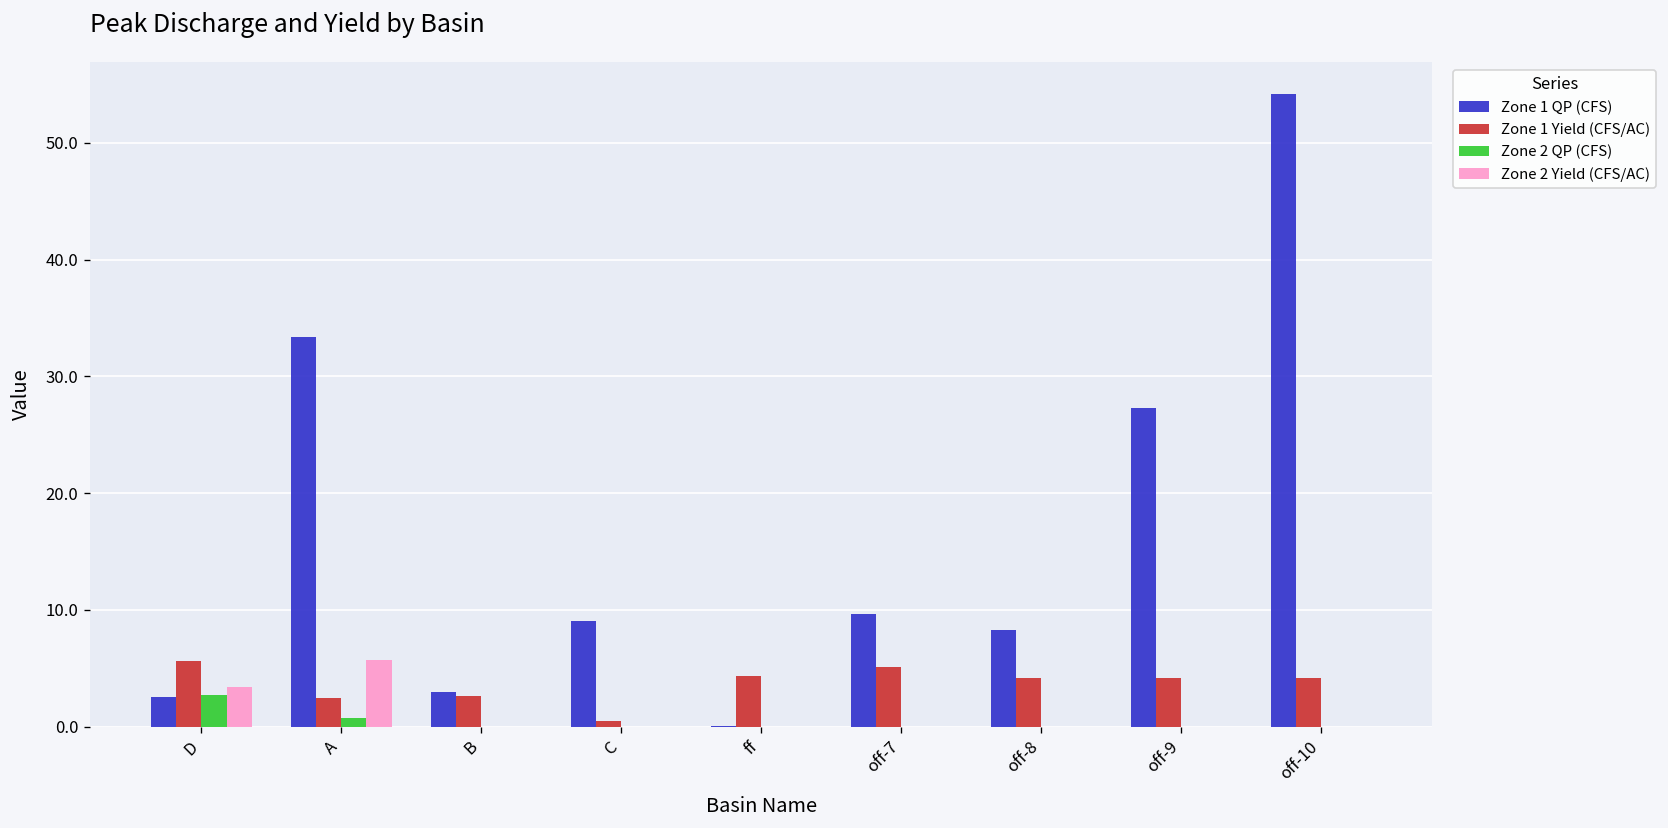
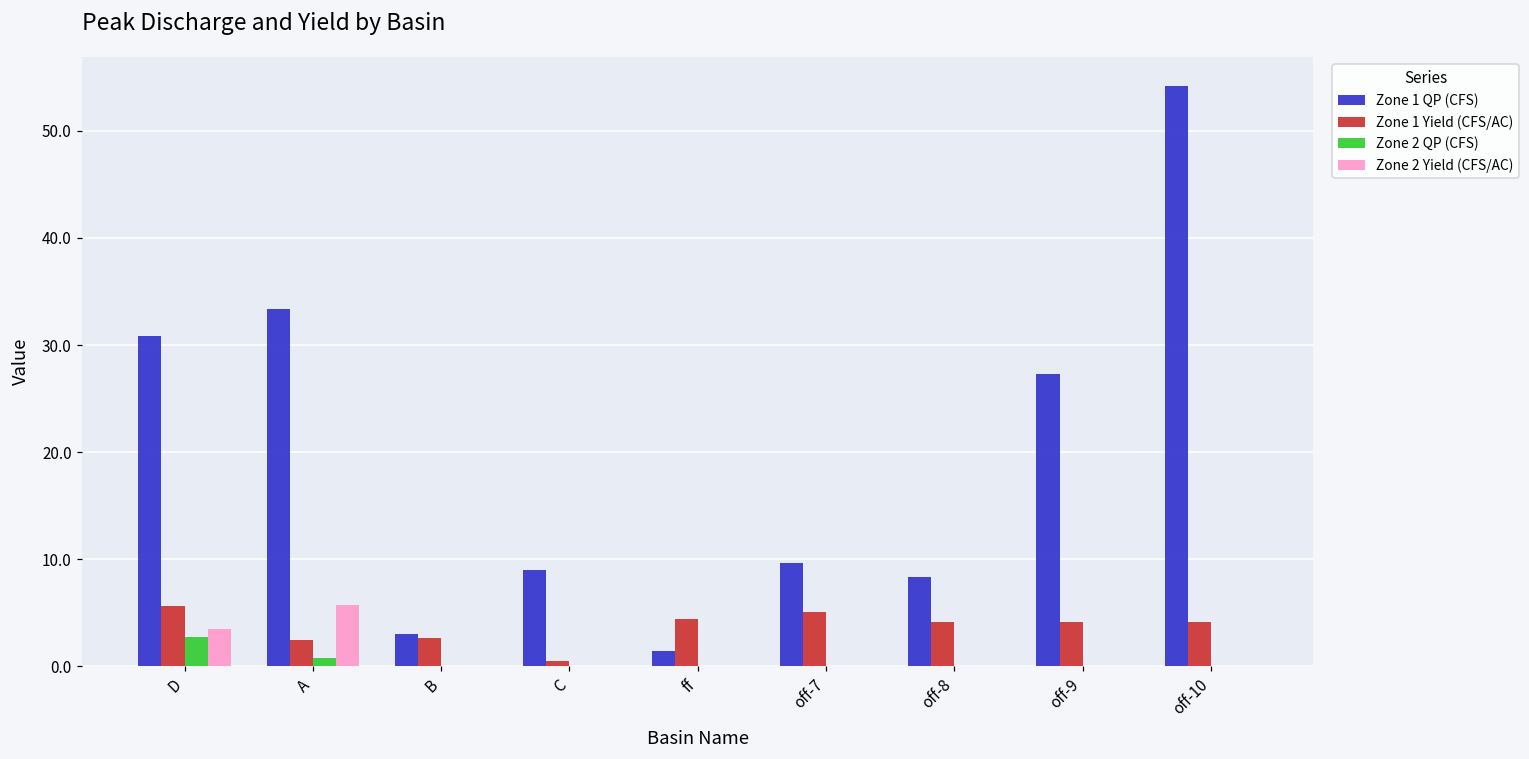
  {
    "Zone 1 QP (CFS)": {
-     "D": 3,
+     "D": 31,
      "A": 33,
      "B": 3,
      "C": 9,
-     "ff": 0,
+     "ff": 1,
      "off-7": 10,
      "off-8": 8,
      "off-9": 27,
      "off-10": 54
    },
    "Zone 1 Yield (CFS/AC)": {
      "D": 6,
      "A": 2,
      "B": 3,
      "C": 0,
      "ff": 4,
      "off-7": 5,
      "off-8": 4,
      "off-9": 4,
      "off-10": 4
    },
    "Zone 2 QP (CFS)": {
      "D": 3,
      "A": 1,
      "B": 0,
      "C": 0,
      "ff": 0,
      "off-7": 0,
      "off-8": 0,
      "off-9": 0,
      "off-10": 0
    },
    "Zone 2 Yield (CFS/AC)": {
      "D": 3,
      "A": 6,
      "B": 0,
      "C": 0,
      "ff": 0,
      "off-7": 0,
      "off-8": 0,
      "off-9": 0,
      "off-10": 0
    }
  }
